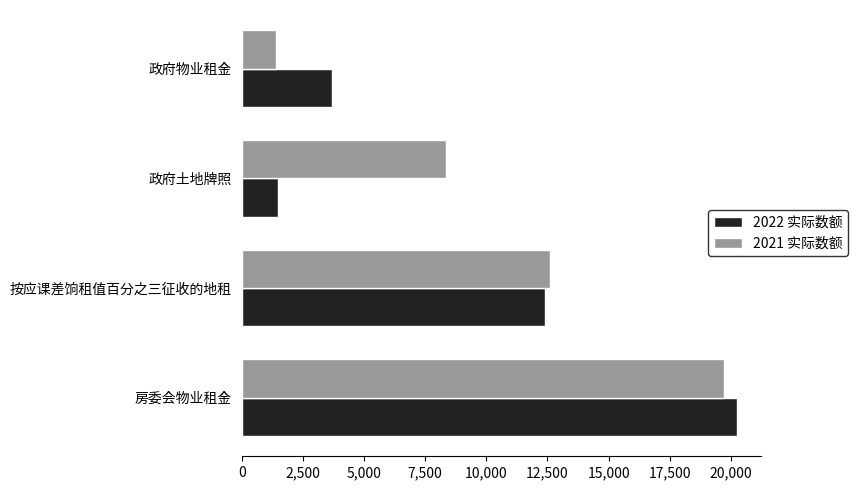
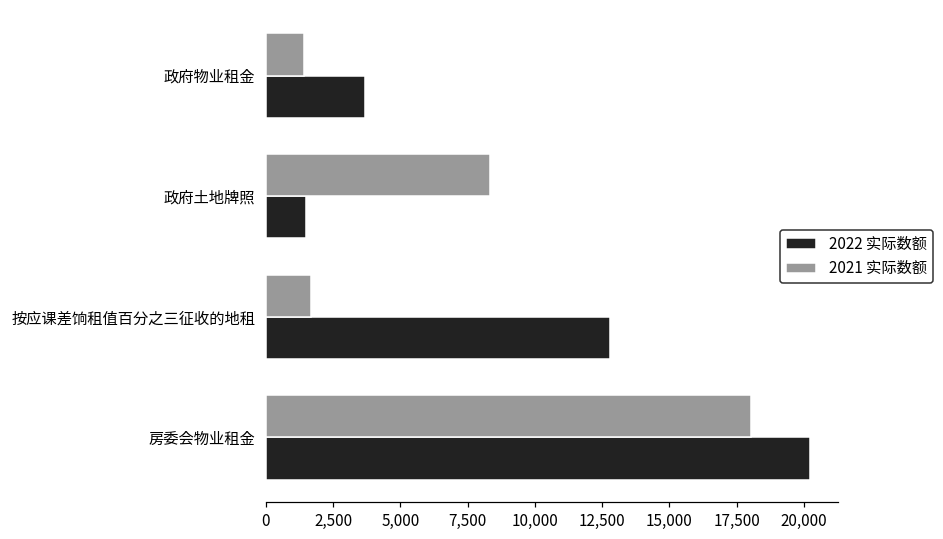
  {
    "2022 实际数额": {
      "政府物业租金": "3,700",
      "政府土地牌照": "1,500",
-     "按应课差饷租值百分之三征收的地租": "12,400",
+     "按应课差饷租值百分之三征收的地租": "12,800",
      "房委会物业租金": "20,200"
    },
    "2021 实际数额": {
      "政府物业租金": "1,400",
      "政府土地牌照": "8,300",
-     "按应课差饷租值百分之三征收的地租": "12,600",
-     "房委会物业租金": "19,700"
+     "按应课差饷租值百分之三征收的地租": "1,700",
+     "房委会物业租金": "18,000"
    }
  }
